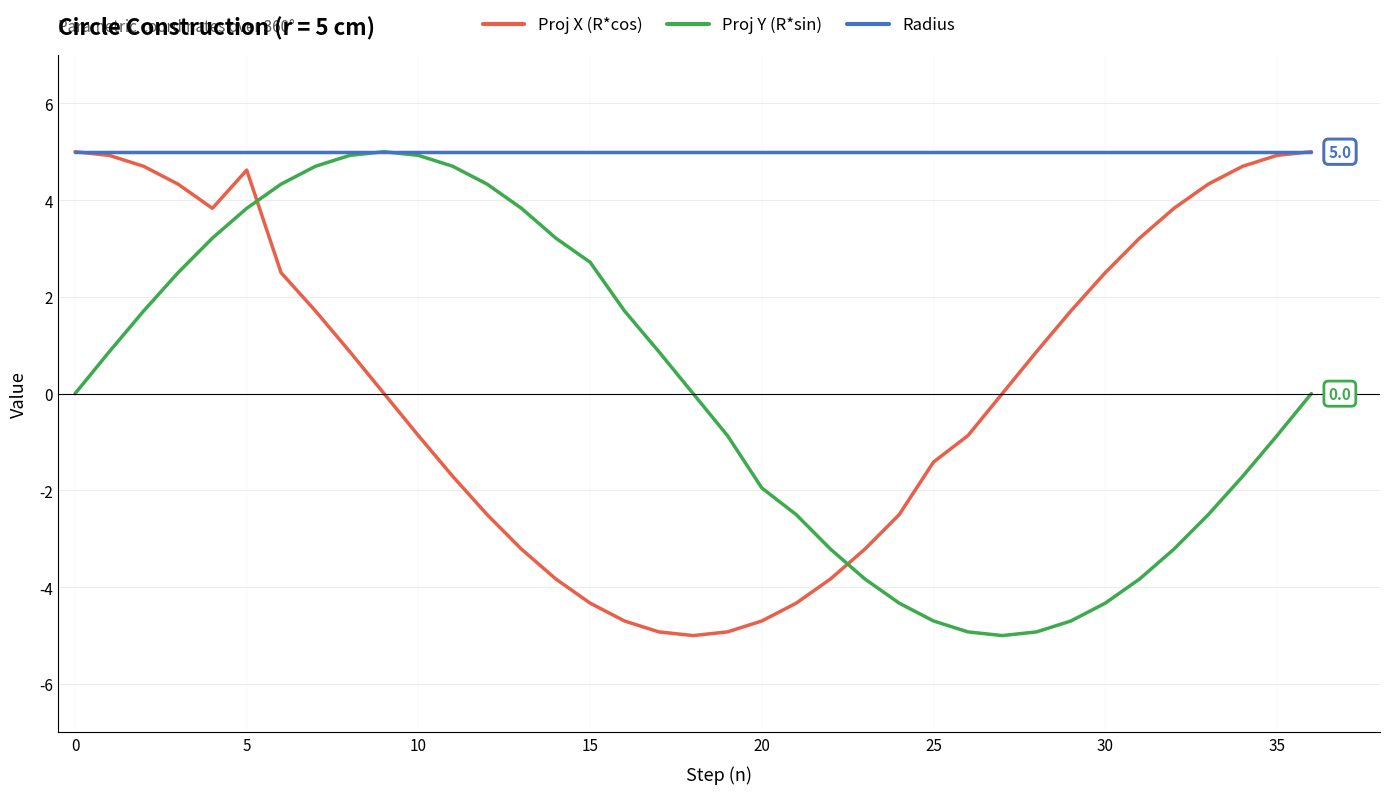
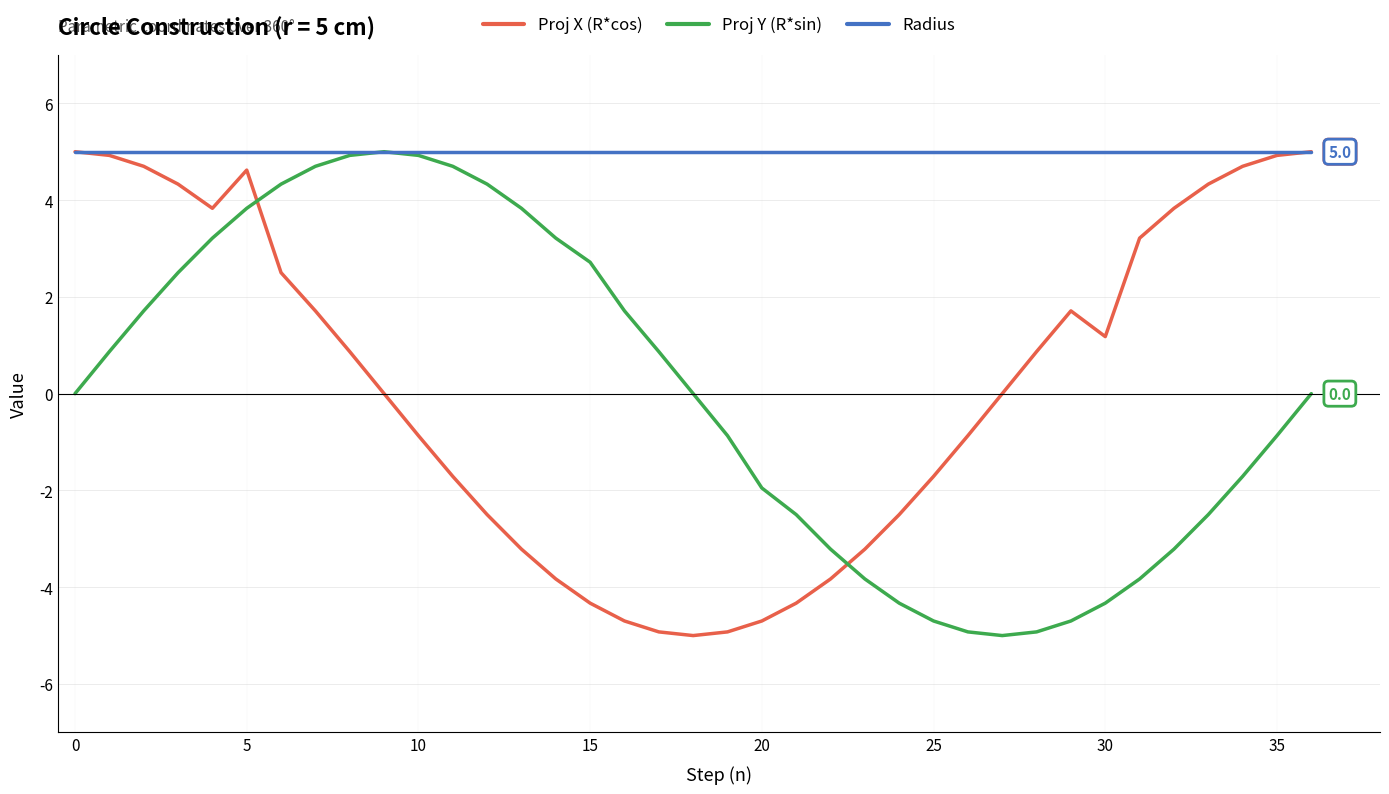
  {
    "Proj X (R*cos)": {
      "5": 4.6,
      "10": -0.9,
      "15": -4.3,
      "20": -4.7,
-     "25": -1.4,
-     "30": 2.5,
+     "25": -1.7,
+     "30": 1.2,
      "35": 4.9
    },
    "Proj Y (R*sin)": {
      "0": 0.0,
      "5": 3.8,
      "10": 4.9,
      "15": 2.7,
      "20": -2.0,
      "25": -4.7,
      "30": -4.3,
      "35": -0.9
    },
    "Radius": {
      "5": 5.0,
      "10": 5.0,
      "15": 5.0,
      "20": 5.0,
      "25": 5.0,
      "30": 5.0,
      "35": 5.0
    }
  }
